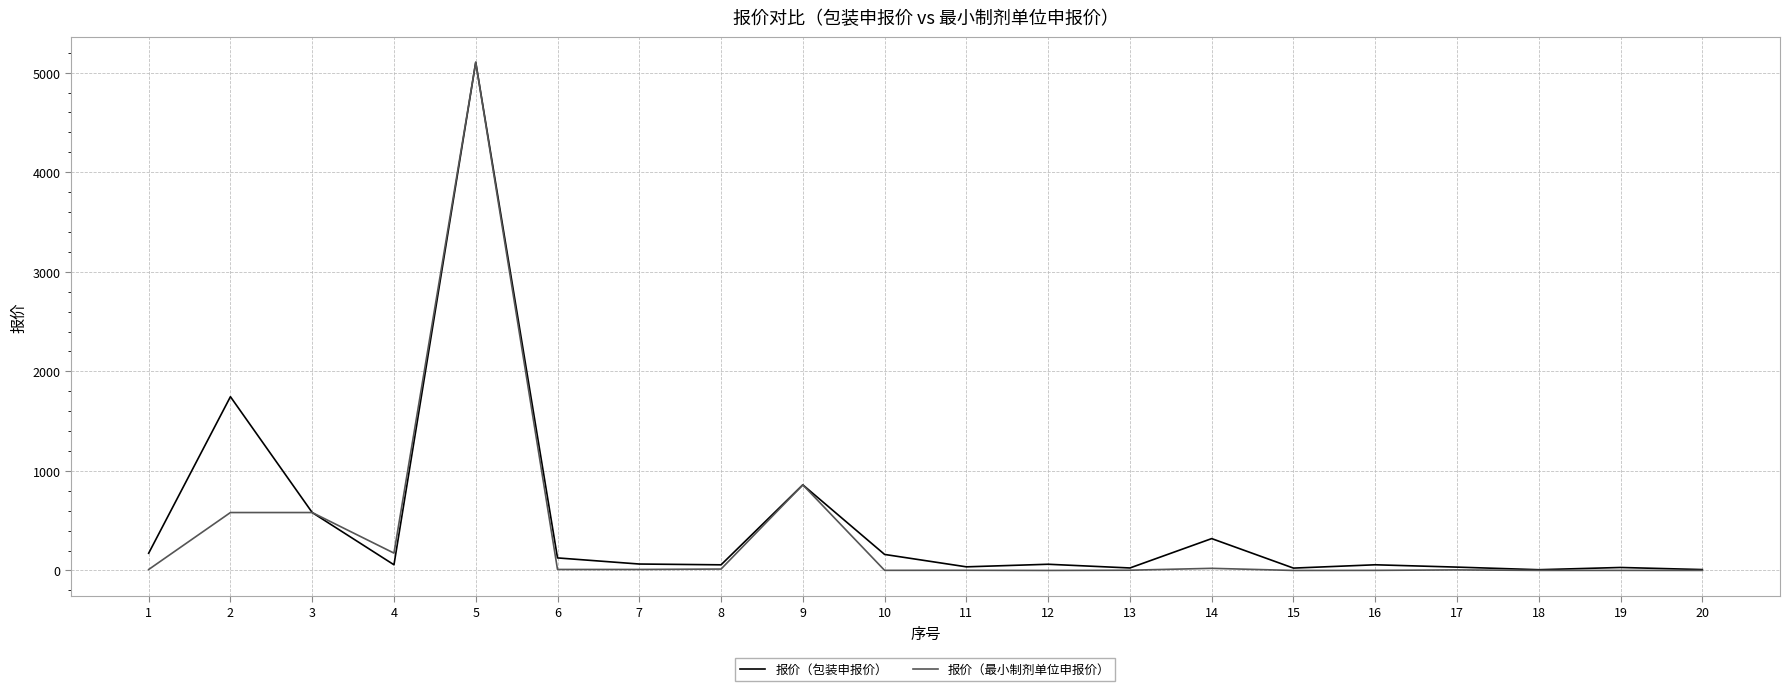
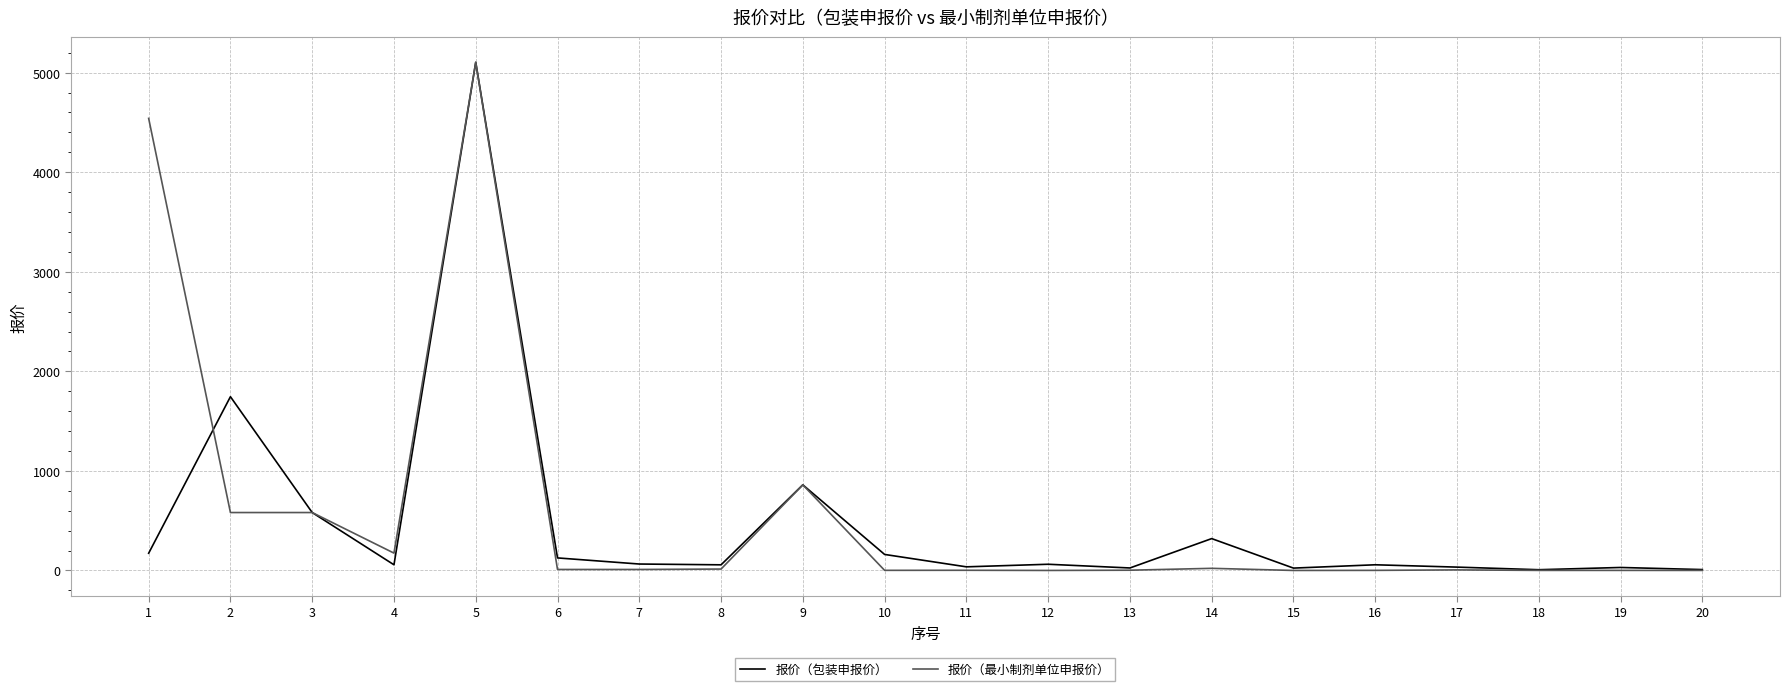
  {
    "报价（包装申报价）": {
      "1": 200,
      "2": 1700,
      "4": 100,
      "6": 100,
      "7": 100,
      "8": 100,
      "10": 200,
      "11": 0,
      "12": 100,
      "14": 300,
      "16": 100,
      "17": 0,
      "19": 0
    },
    "报价（最小制剂单位申报价）": {
-     "1": 0,
+     "1": 4500,
      "2": 600,
      "4": 200,
      "6": 0,
      "7": 0,
      "8": 0,
      "10": 0,
      "11": 0,
      "12": 0,
      "14": 0,
      "16": 0,
      "17": 0,
      "19": 0
    }
  }
